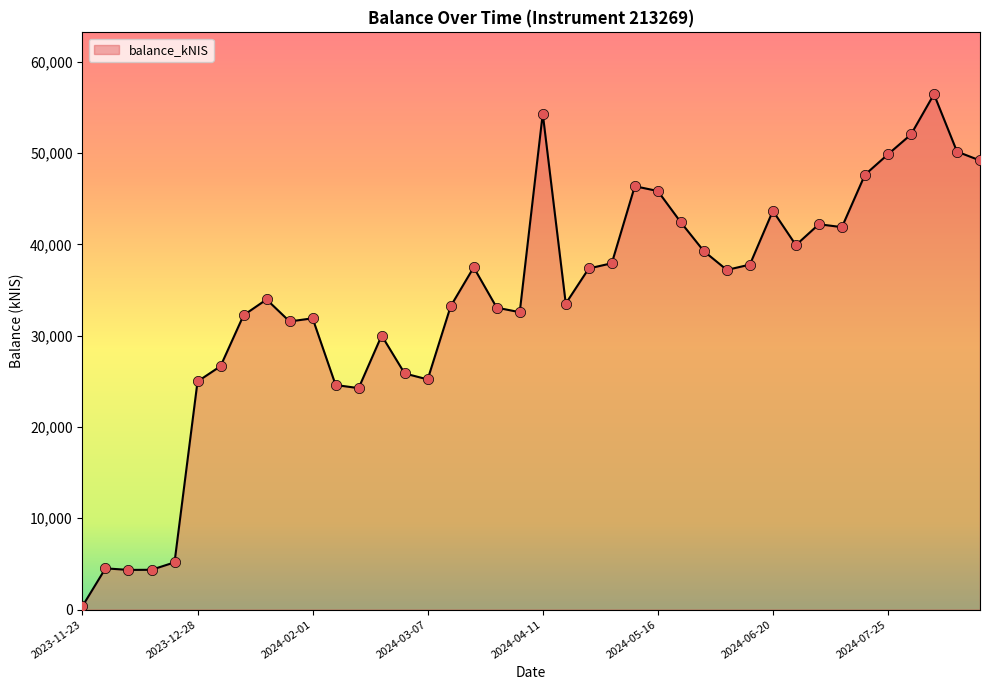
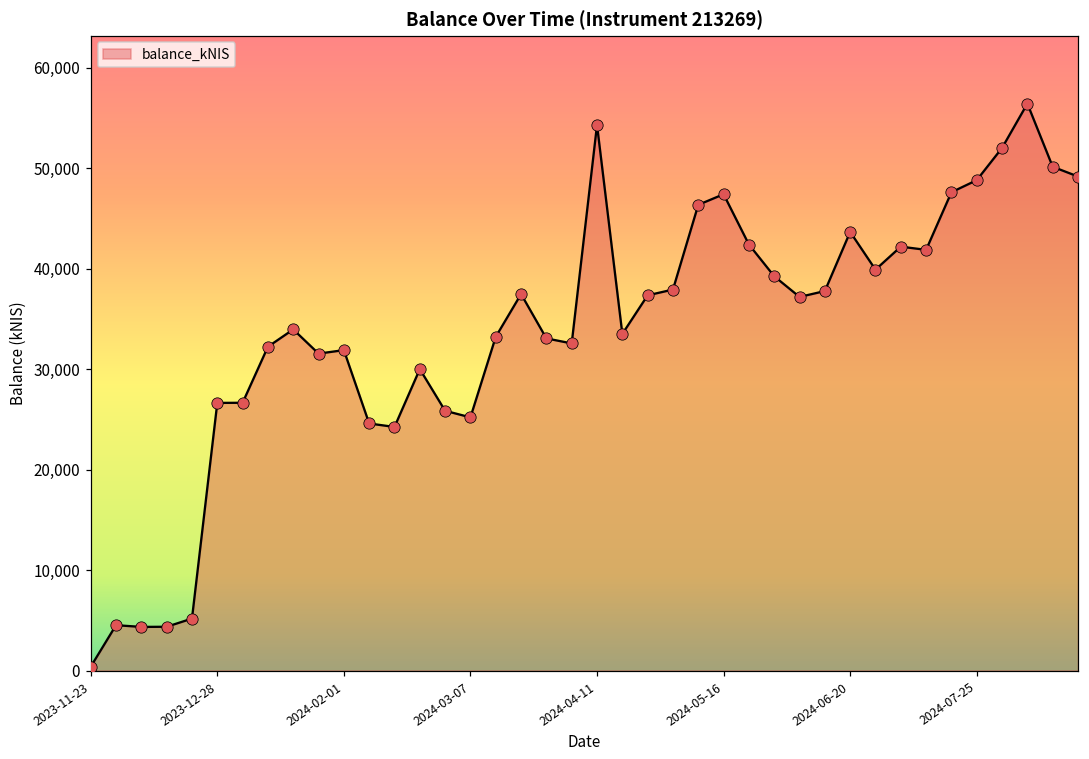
  {
    "2023-11-23": "0",
-   "2023-12-28": "25,000",
+   "2023-12-28": "27,000",
    "2024-02-01": "32,000",
    "2024-03-07": "25,000",
    "2024-04-11": "54,000",
-   "2024-05-16": "46,000",
+   "2024-05-16": "47,000",
    "2024-06-20": "44,000",
-   "2024-07-25": "50,000"
+   "2024-07-25": "49,000"
  }
